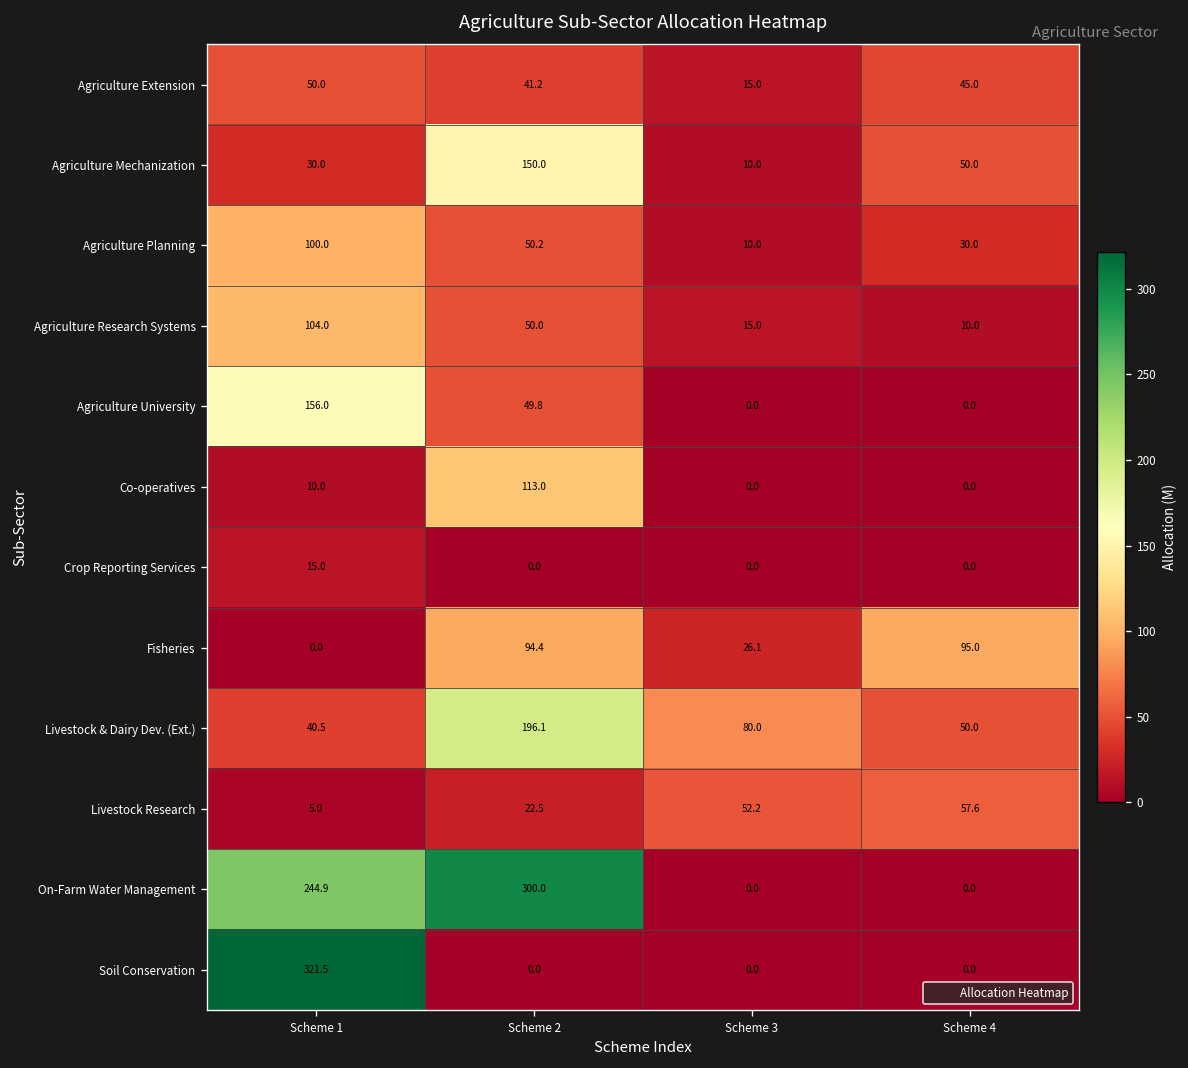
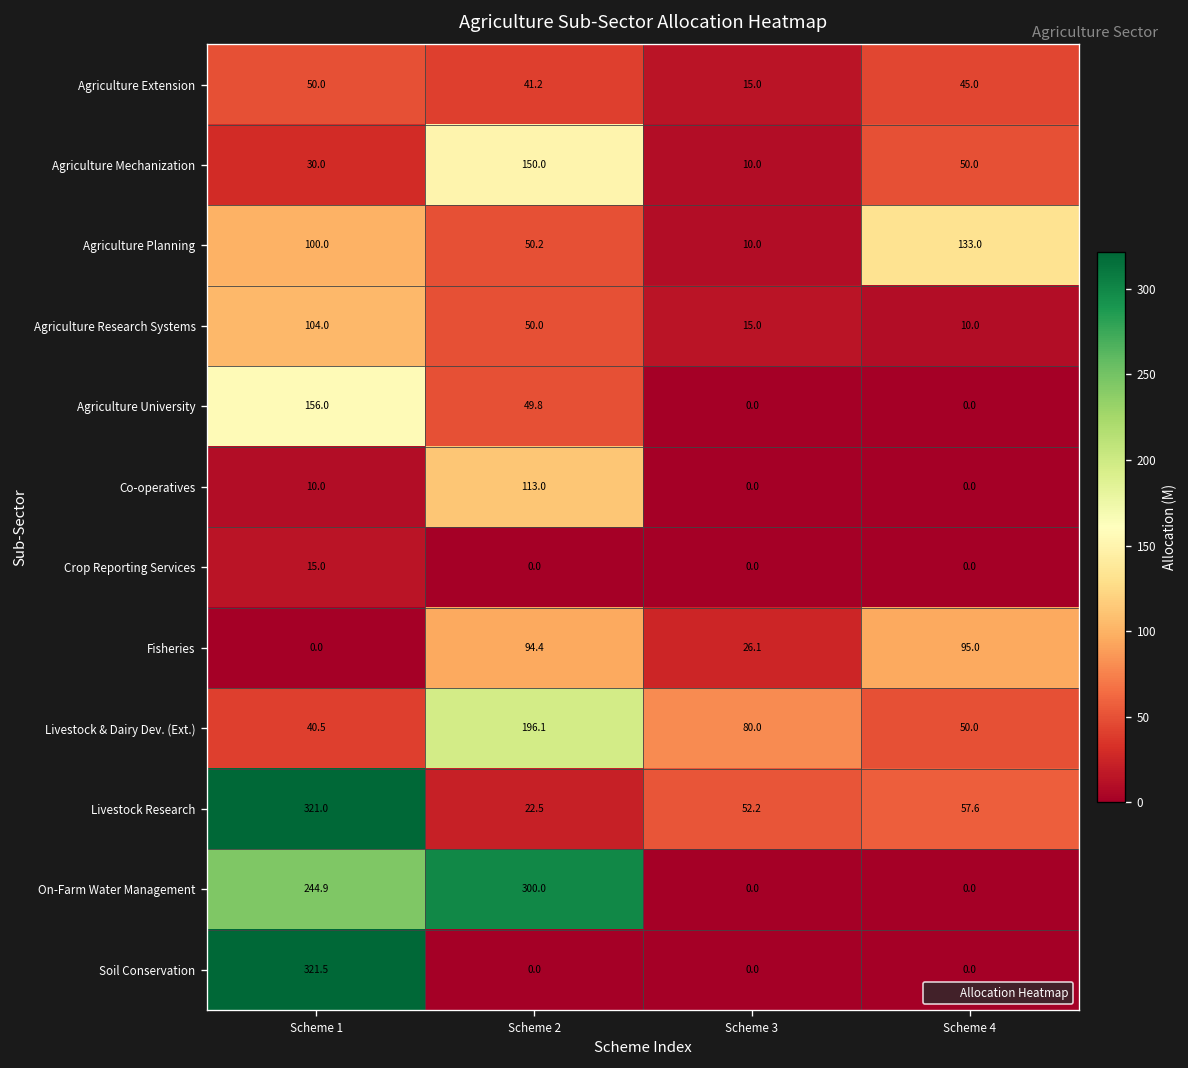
  {
    "Agriculture Extension": {
      "Scheme 1": 50.0,
      "Scheme 2": 41.2,
      "Scheme 3": 15.0,
      "Scheme 4": 45.0
    },
    "Agriculture Mechanization": {
      "Scheme 1": 30.0,
      "Scheme 2": 150.0,
      "Scheme 3": 10.0,
      "Scheme 4": 50.0
    },
    "Agriculture Planning": {
      "Scheme 1": 100.0,
      "Scheme 2": 50.2,
      "Scheme 3": 10.0,
-     "Scheme 4": 30.0
+     "Scheme 4": 133.0
    },
    "Agriculture Research Systems": {
      "Scheme 1": 104.0,
      "Scheme 2": 50.0,
      "Scheme 3": 15.0,
      "Scheme 4": 10.0
    },
    "Agriculture University": {
      "Scheme 1": 156.0,
      "Scheme 2": 49.8,
      "Scheme 3": 0.0,
      "Scheme 4": 0.0
    },
    "Co-operatives": {
      "Scheme 1": 10.0,
      "Scheme 2": 113.0,
      "Scheme 3": 0.0,
      "Scheme 4": 0.0
    },
    "Crop Reporting Services": {
      "Scheme 1": 15.0,
      "Scheme 2": 0.0,
      "Scheme 3": 0.0,
      "Scheme 4": 0.0
    },
    "Fisheries": {
      "Scheme 1": 0.0,
      "Scheme 2": 94.4,
      "Scheme 3": 26.1,
      "Scheme 4": 95.0
    },
    "Livestock & Dairy Dev. (Ext.)": {
      "Scheme 1": 40.5,
      "Scheme 2": 196.1,
      "Scheme 3": 80.0,
      "Scheme 4": 50.0
    },
    "Livestock Research": {
-     "Scheme 1": 5.0,
+     "Scheme 1": 321.0,
      "Scheme 2": 22.5,
      "Scheme 3": 52.2,
      "Scheme 4": 57.6
    },
    "On-Farm Water Management": {
      "Scheme 1": 244.9,
      "Scheme 2": 300.0,
      "Scheme 3": 0.0,
      "Scheme 4": 0.0
    },
    "Soil Conservation": {
      "Scheme 1": 321.5,
      "Scheme 2": 0.0,
      "Scheme 3": 0.0,
      "Scheme 4": 0.0
    }
  }
